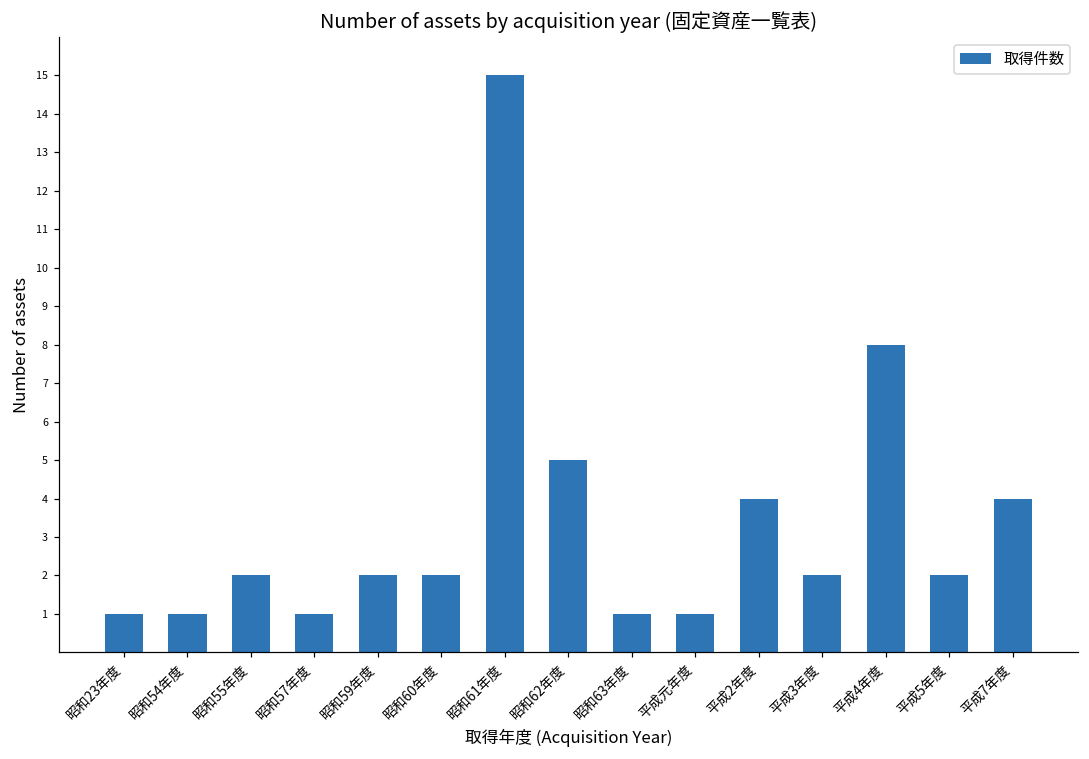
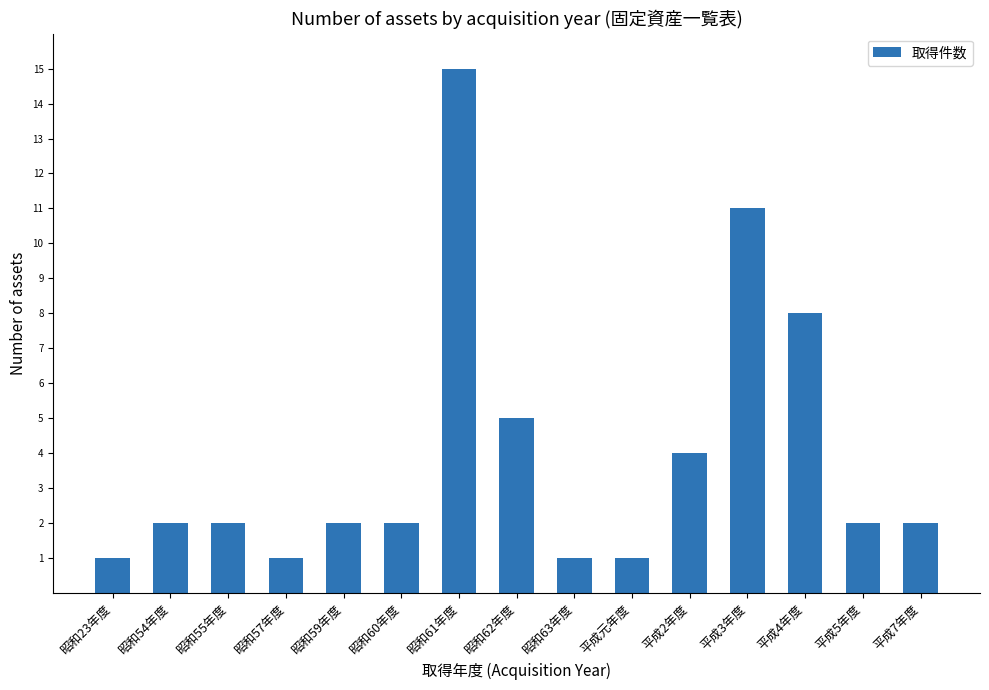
  {
    "昭和23年度": 1,
-   "昭和54年度": 1,
+   "昭和54年度": 2,
    "昭和55年度": 2,
    "昭和57年度": 1,
    "昭和59年度": 2,
    "昭和60年度": 2,
    "昭和61年度": 15,
    "昭和62年度": 5,
    "昭和63年度": 1,
    "平成元年度": 1,
    "平成2年度": 4,
-   "平成3年度": 2,
+   "平成3年度": 11,
    "平成4年度": 8,
    "平成5年度": 2,
-   "平成7年度": 4
+   "平成7年度": 2
  }
